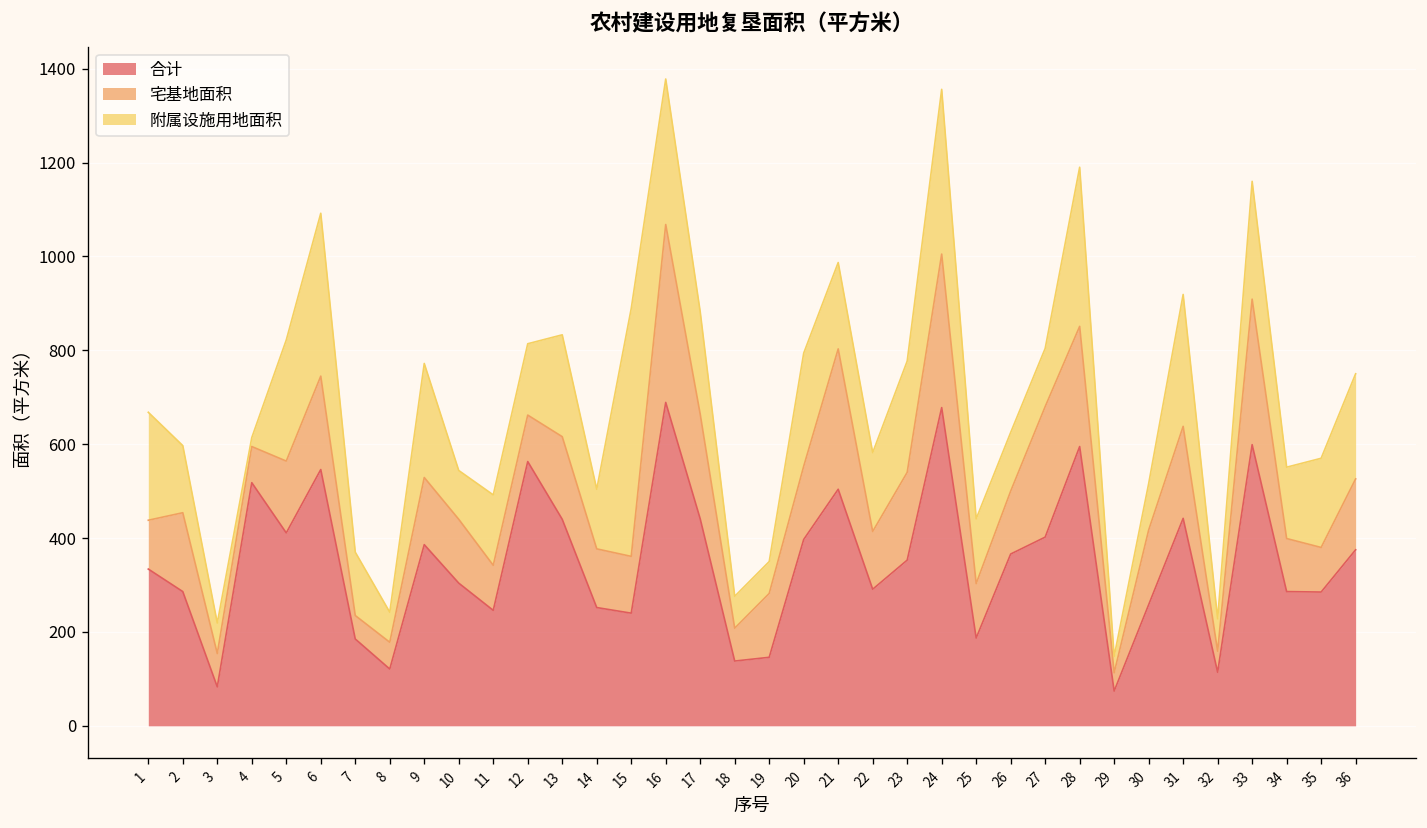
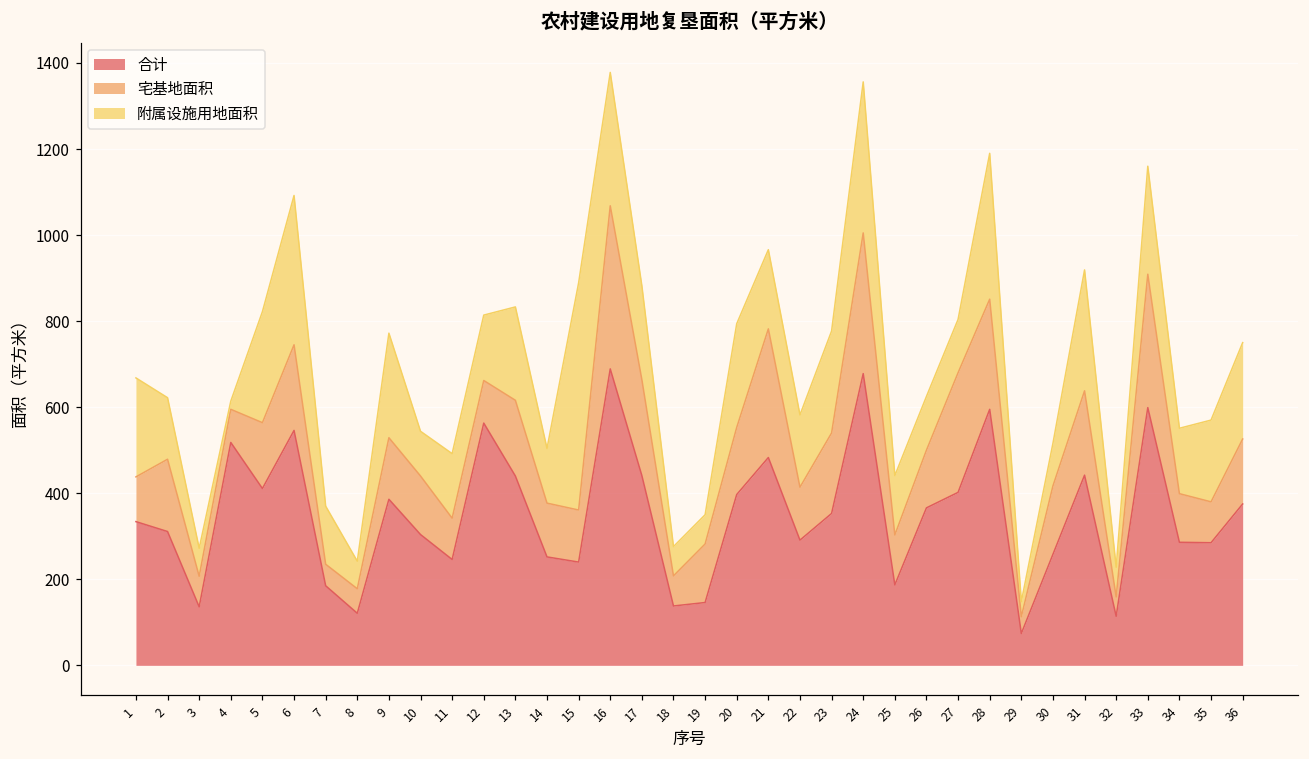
  {
    "合计": {
      "1": 330,
-     "2": 290,
-     "3": 80,
+     "2": 310,
+     "3": 140,
      "4": 520,
      "5": 410,
      "6": 550,
      "7": 190,
      "8": 120,
      "9": 390,
      "10": 300,
      "11": 250,
      "12": 560,
      "13": 440,
      "14": 250,
      "15": 240,
      "16": 690,
      "17": 440,
      "18": 140,
      "19": 150,
      "20": 400,
-     "21": 500,
+     "21": 480,
      "22": 290,
      "23": 350,
      "24": 680,
      "25": 190,
      "26": 370,
      "27": 400,
      "28": 600,
      "29": 70,
      "30": 260,
      "31": 440,
      "32": 110,
      "33": 600,
      "34": 290,
      "35": 290,
      "36": 380
    }
  }
